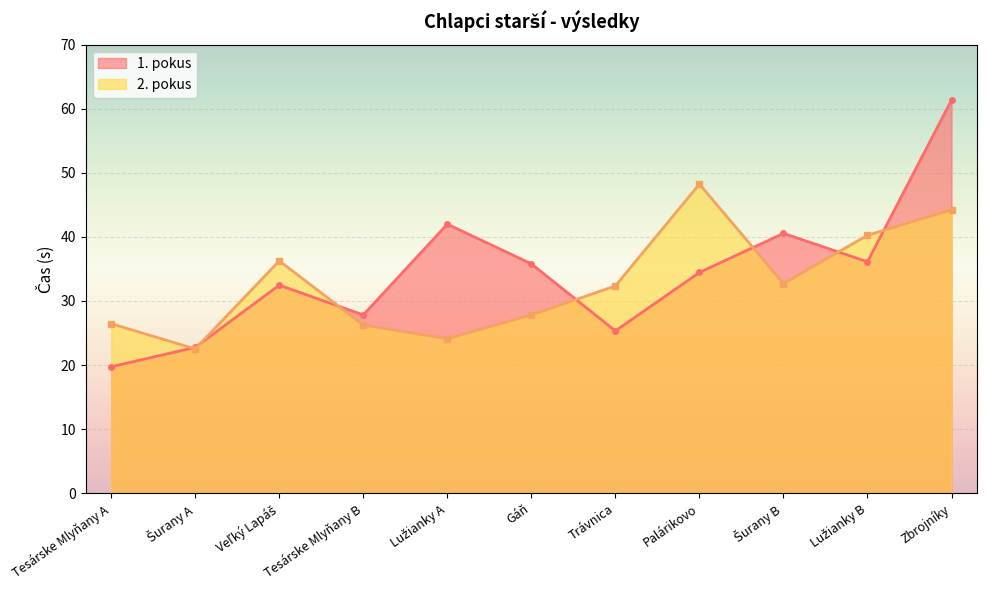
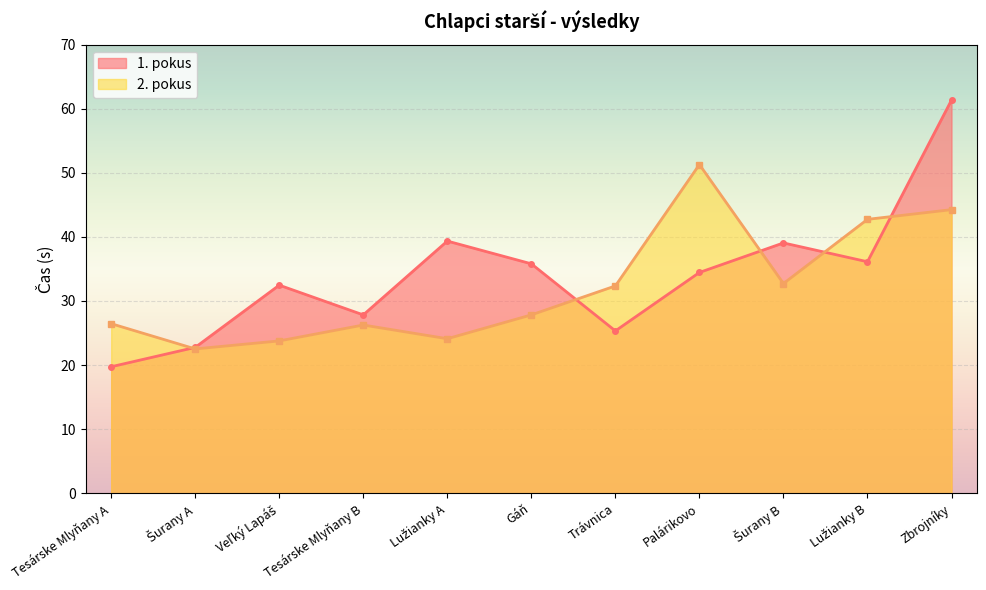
  {
    "1. pokus": {
      "Tesárske Mlyňany A": 20,
      "Veľký Lapáš": 32,
      "Tesárske Mlyňany B": 28,
-     "Lužianky A": 42,
+     "Lužianky A": 39,
      "Gáň": 36,
      "Trávnica": 25,
      "Palárikovo": 34,
-     "Šurany B": 41,
+     "Šurany B": 39,
      "Lužianky B": 36,
      "Zbrojníky": 61
    },
    "2. pokus": {
      "Tesárske Mlyňany A": 26,
-     "Veľký Lapáš": 36,
+     "Veľký Lapáš": 24,
      "Tesárske Mlyňany B": 26,
      "Lužianky A": 24,
      "Gáň": 28,
      "Trávnica": 32,
-     "Palárikovo": 48,
+     "Palárikovo": 51,
      "Šurany B": 33,
-     "Lužianky B": 40,
+     "Lužianky B": 43,
      "Zbrojníky": 44
    }
  }
